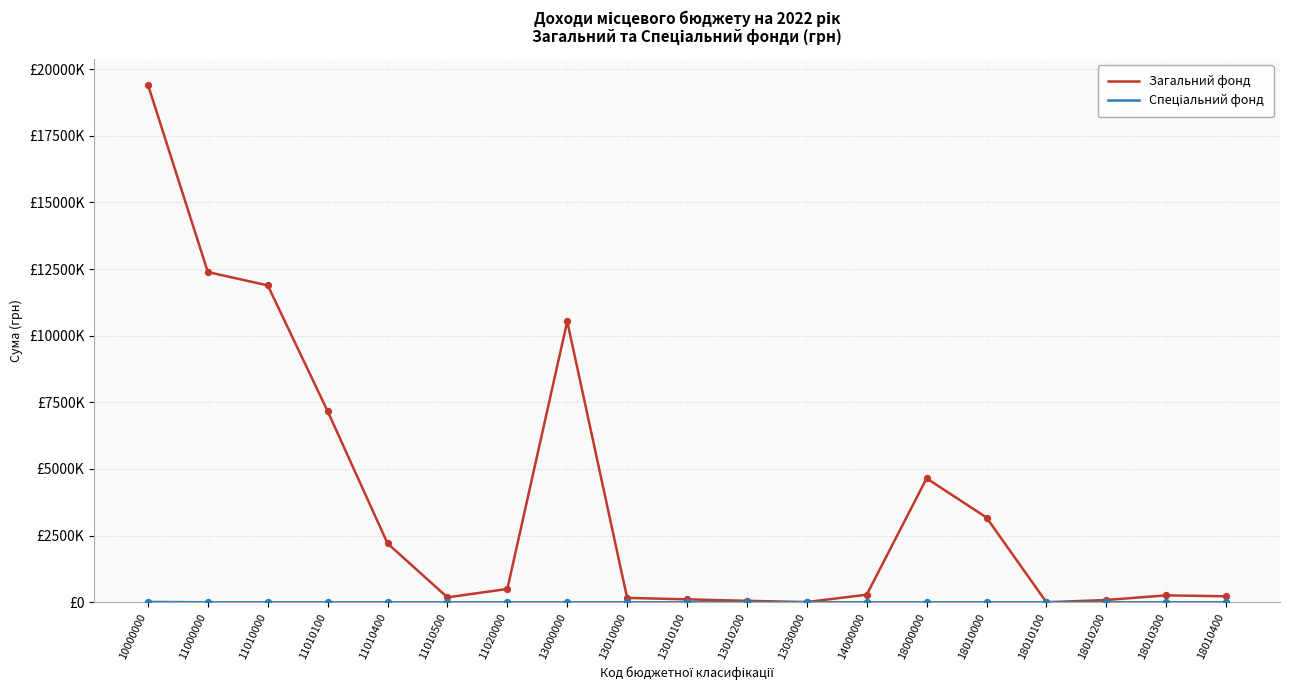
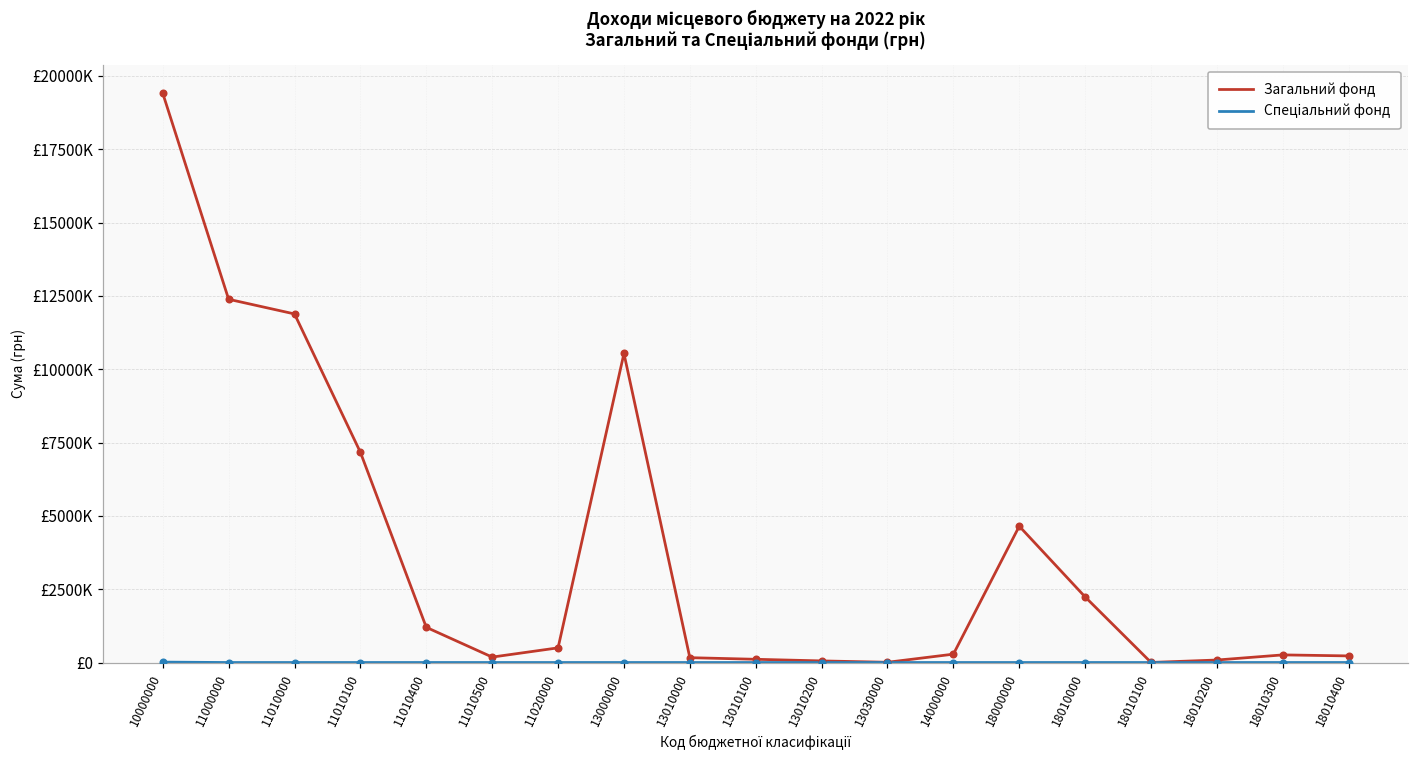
  {
    "Загальний фонд": {
      "10000000": "£19400000",
      "11000000": "£12400000",
      "11010000": "£11900000",
      "11010100": "£7200000",
-     "11010400": "£2200000",
+     "11010400": "£1200000",
      "11010500": "£200000",
      "11020000": "£500000",
      "13000000": "£10500000",
      "13010000": "£200000",
      "13010100": "£100000",
      "14000000": "£300000",
      "18000000": "£4600000",
-     "18010000": "£3200000",
+     "18010000": "£2200000",
      "18010300": "£300000",
      "18010400": "£200000"
    },
    "Спеціальний фонд": {
      "10000000": "£0",
      "11000000": "£0",
      "11010000": "£0",
      "11010100": "£0",
      "11010400": "£0",
      "11010500": "£0",
      "11020000": "£0",
      "13000000": "£0",
      "13010000": "£0",
      "13010100": "£0",
      "14000000": "£0",
      "18000000": "£0",
      "18010000": "£0",
      "18010300": "£0",
      "18010400": "£0"
    }
  }
